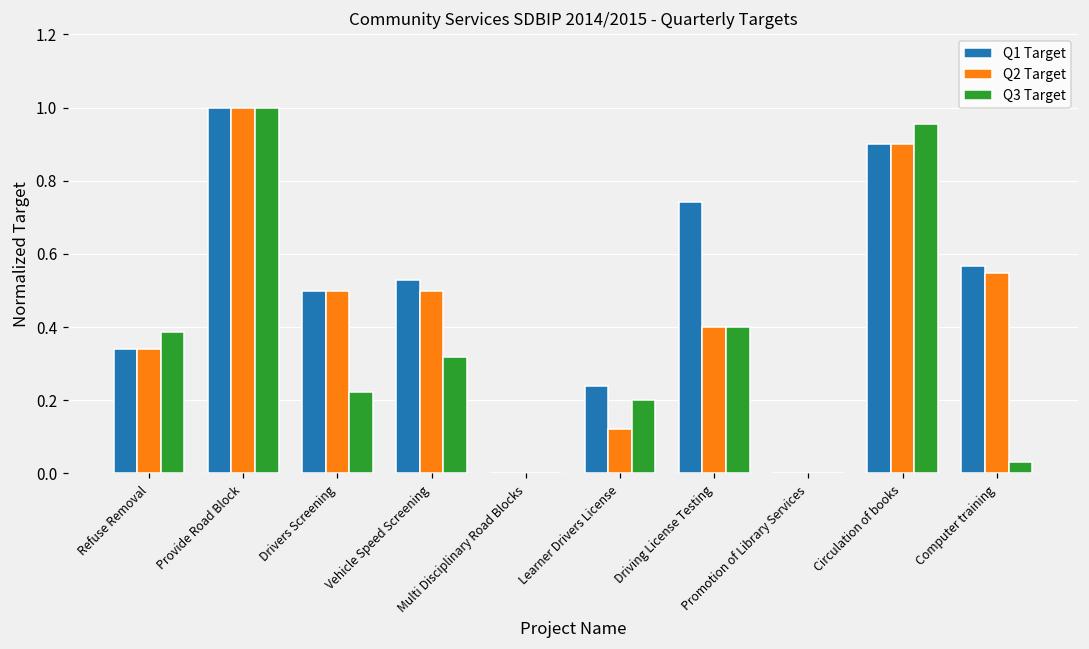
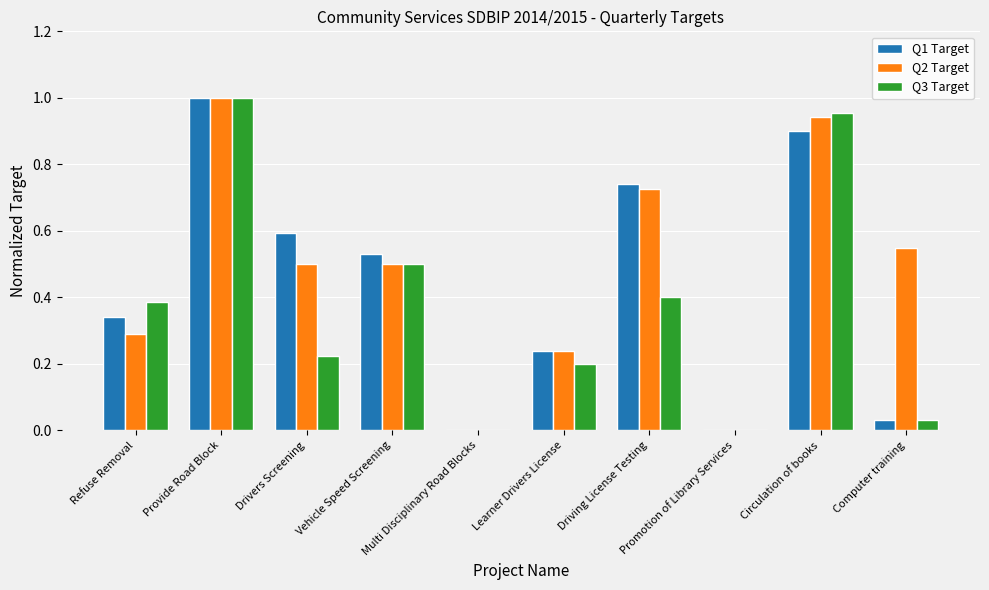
  {
    "Q1 Target": {
      "Refuse Removal": 0.34,
      "Provide Road Block": 1.00,
-     "Drivers Screening": 0.50,
+     "Drivers Screening": 0.59,
      "Vehicle Speed Screening": 0.53,
      "Learner Drivers License": 0.24,
      "Driving License Testing": 0.74,
      "Circulation of books": 0.90,
-     "Computer training": 0.57
+     "Computer training": 0.03
    },
    "Q2 Target": {
-     "Refuse Removal": 0.34,
+     "Refuse Removal": 0.29,
      "Provide Road Block": 1.00,
      "Drivers Screening": 0.50,
      "Vehicle Speed Screening": 0.50,
-     "Learner Drivers License": 0.12,
-     "Driving License Testing": 0.40,
-     "Circulation of books": 0.90,
+     "Learner Drivers License": 0.24,
+     "Driving License Testing": 0.73,
+     "Circulation of books": 0.94,
      "Computer training": 0.55
    },
    "Q3 Target": {
      "Refuse Removal": 0.39,
      "Provide Road Block": 1.00,
      "Drivers Screening": 0.22,
-     "Vehicle Speed Screening": 0.32,
+     "Vehicle Speed Screening": 0.50,
      "Learner Drivers License": 0.20,
      "Driving License Testing": 0.40,
      "Circulation of books": 0.96,
      "Computer training": 0.03
    }
  }
